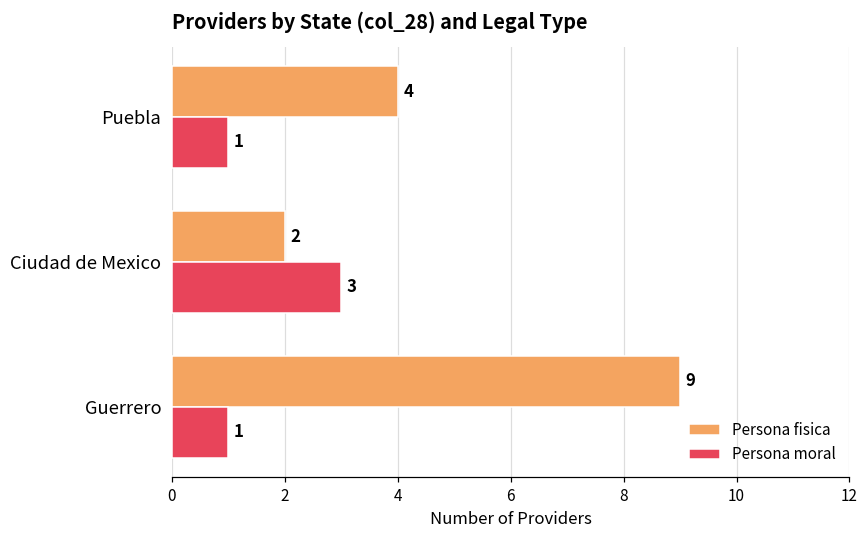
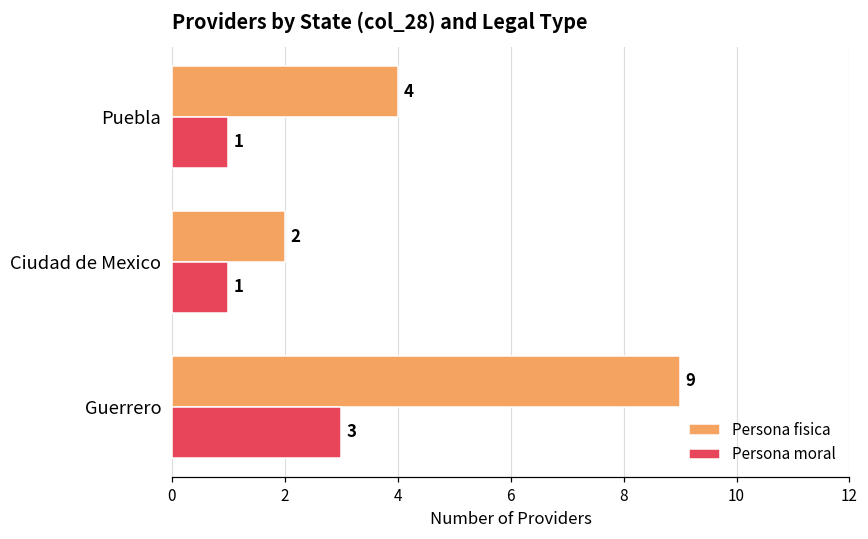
  {
    "Persona fisica": {
      "Puebla": 4,
      "Ciudad de Mexico": 2,
      "Guerrero": 9
    },
    "Persona moral": {
      "Puebla": 1,
-     "Ciudad de Mexico": 3,
-     "Guerrero": 1
+     "Ciudad de Mexico": 1,
+     "Guerrero": 3
    }
  }
